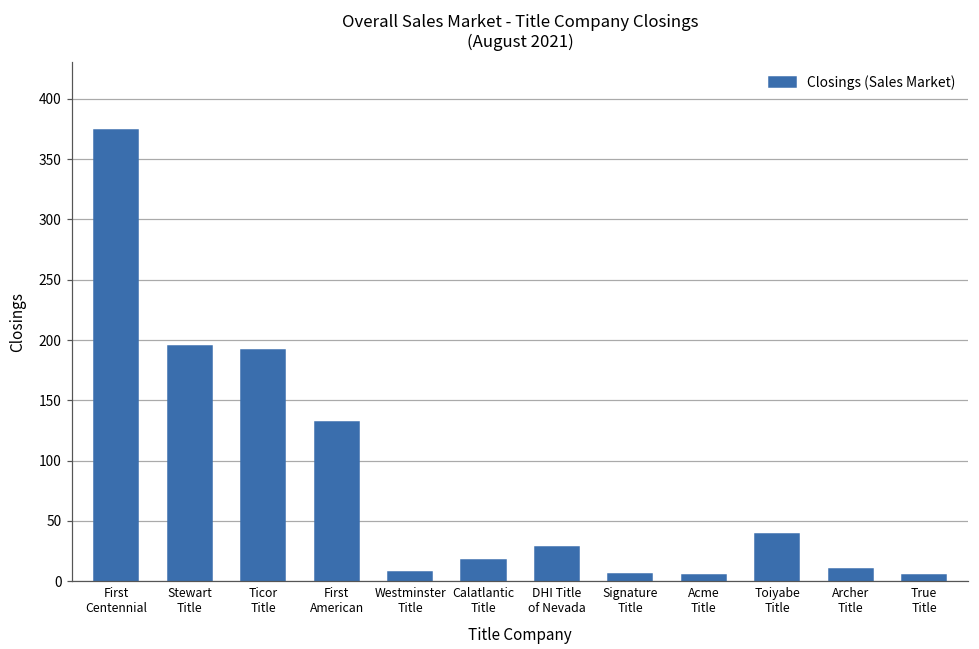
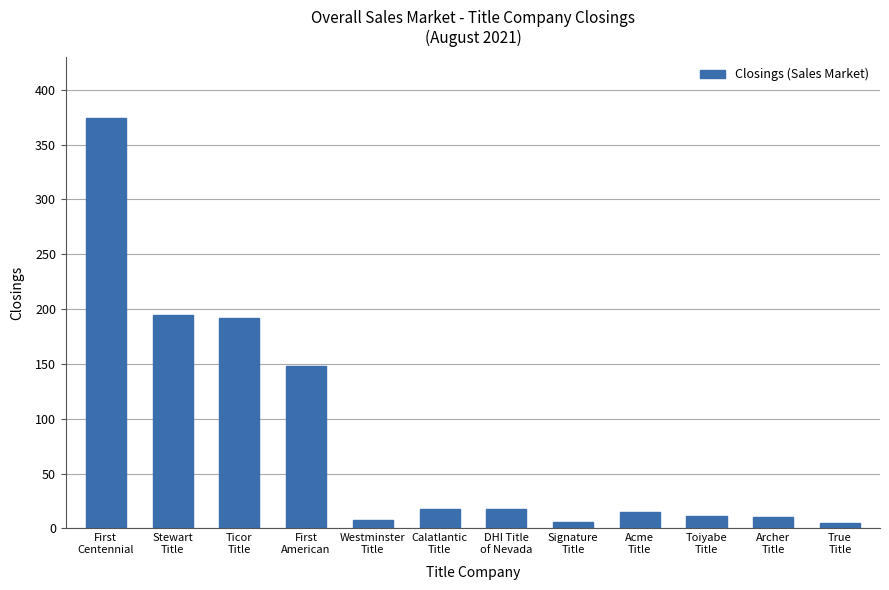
  {
    "First Centennial": 374,
    "Stewart Title": 195,
    "Ticor Title": 192,
-   "First American": 132,
+   "First American": 148,
    "Westminster Title": 8,
    "Calatlantic Title": 18,
-   "DHI Title of Nevada": 28,
+   "DHI Title of Nevada": 18,
    "Signature Title": 6,
-   "Acme Title": 5,
-   "Toiyabe Title": 39,
+   "Acme Title": 15,
+   "Toiyabe Title": 11,
    "Archer Title": 10,
    "True Title": 5
  }
